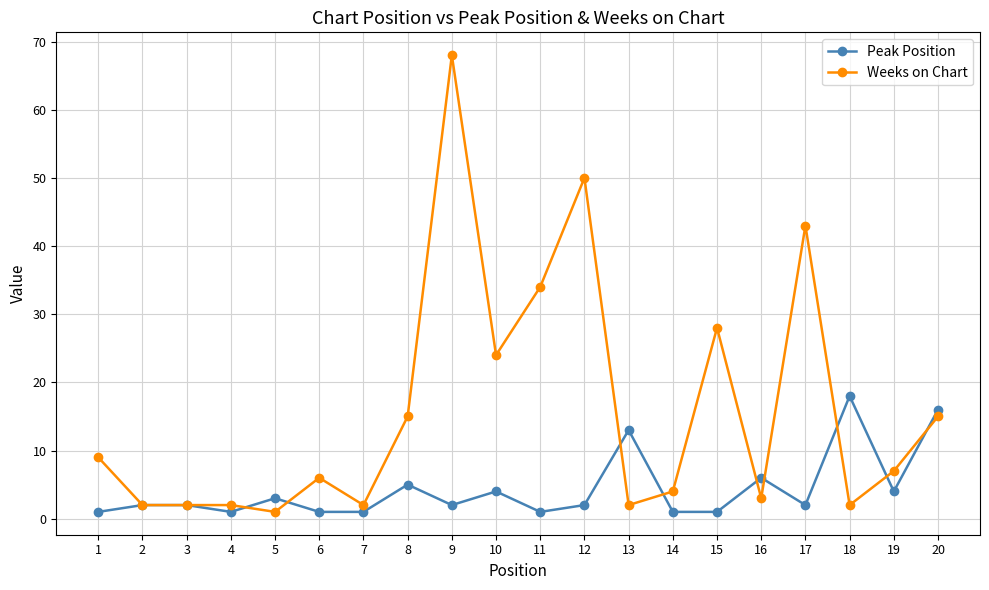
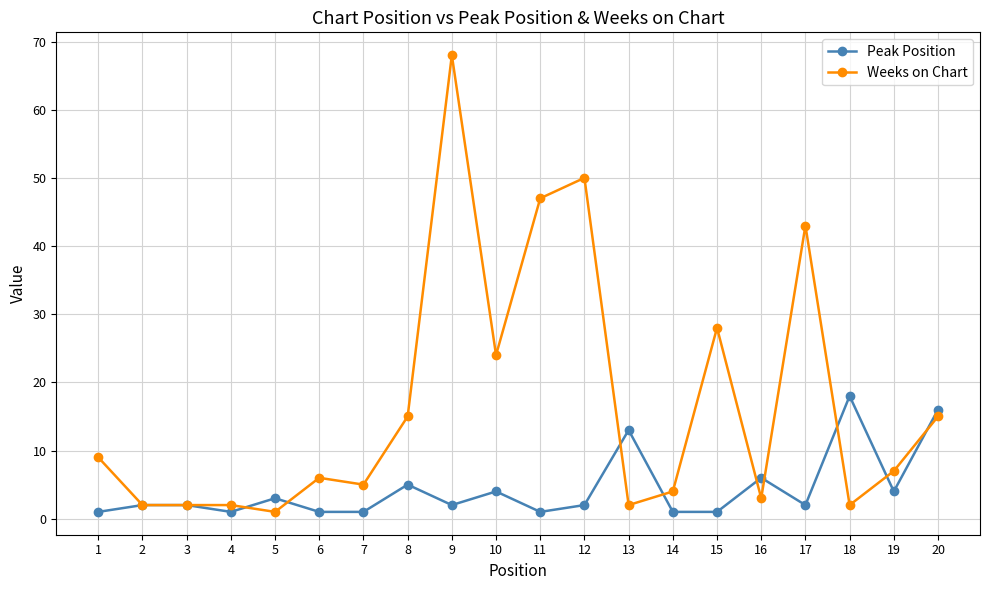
  {
    "Peak Position": {
      "1": 1,
      "4": 1,
      "5": 3,
      "6": 1,
      "7": 1,
      "8": 5,
      "9": 2,
      "10": 4,
      "11": 1,
      "12": 2,
      "13": 13,
      "14": 1,
      "15": 1,
      "16": 6,
      "17": 2,
      "18": 18,
      "19": 4,
      "20": 16
    },
    "Weeks on Chart": {
      "1": 9,
      "4": 2,
      "5": 1,
      "6": 6,
-     "7": 2,
+     "7": 5,
      "8": 15,
      "9": 68,
      "10": 24,
-     "11": 34,
+     "11": 47,
      "12": 50,
      "13": 2,
      "14": 4,
      "15": 28,
      "16": 3,
      "17": 43,
      "18": 2,
      "19": 7,
      "20": 15
    }
  }
